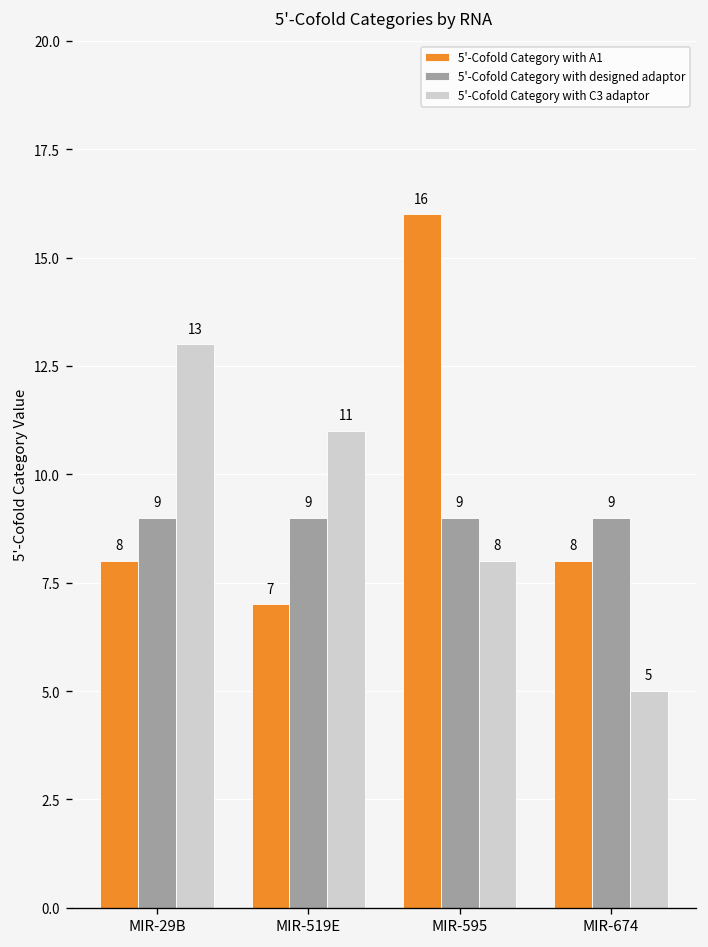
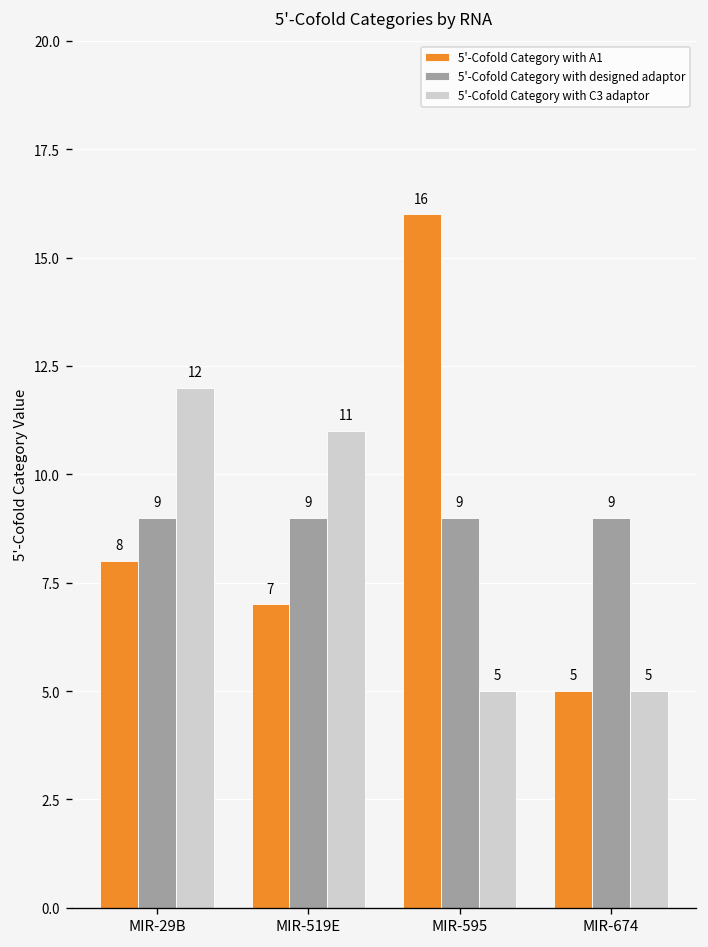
  {
    "5'-Cofold Category with A1": {
      "MIR-29B": 8,
      "MIR-519E": 7,
      "MIR-595": 16,
-     "MIR-674": 8
+     "MIR-674": 5
    },
    "5'-Cofold Category with designed adaptor": {
      "MIR-29B": 9,
      "MIR-519E": 9,
      "MIR-595": 9,
      "MIR-674": 9
    },
    "5'-Cofold Category with C3 adaptor": {
-     "MIR-29B": 13,
+     "MIR-29B": 12,
      "MIR-519E": 11,
-     "MIR-595": 8,
+     "MIR-595": 5,
      "MIR-674": 5
    }
  }
